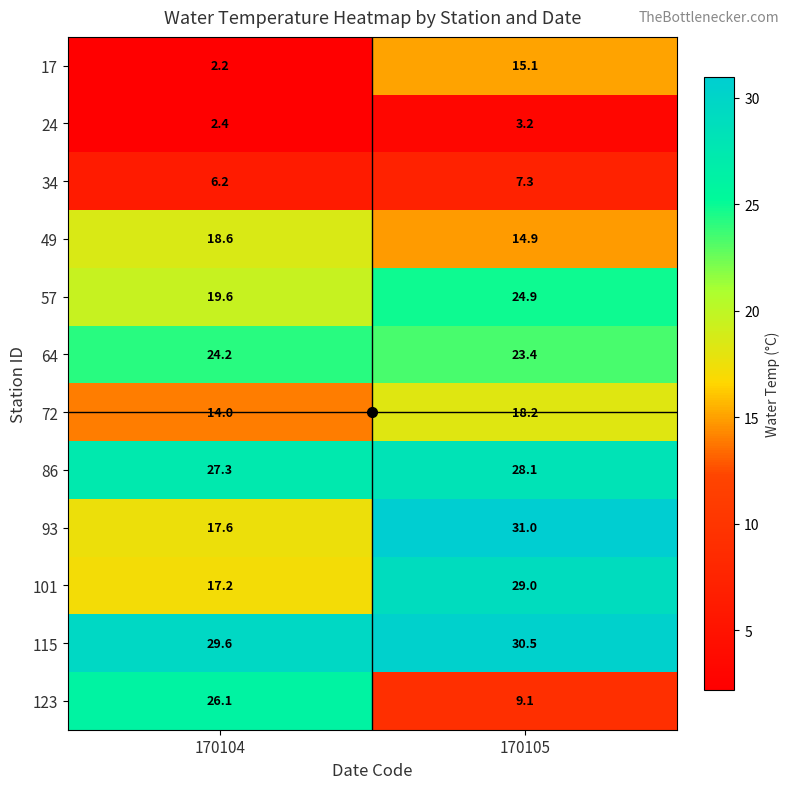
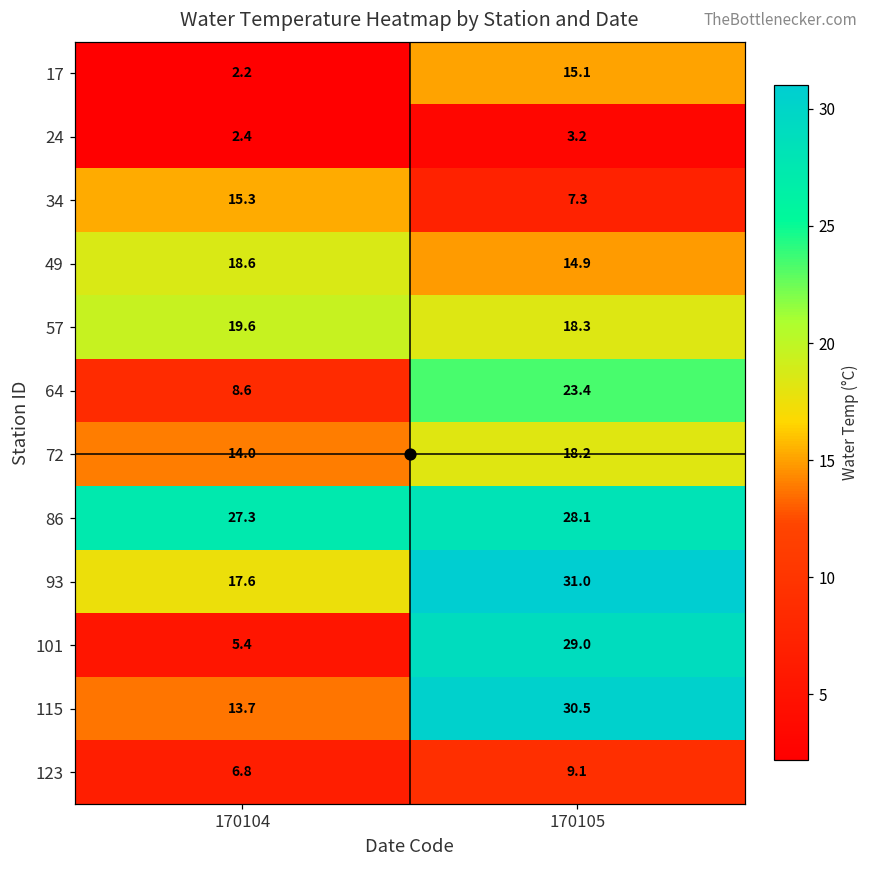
  {
    "17": {
      "170104": 2.2,
      "170105": 15.1
    },
    "24": {
      "170104": 2.4,
      "170105": 3.2
    },
    "34": {
-     "170104": 6.2,
+     "170104": 15.3,
      "170105": 7.3
    },
    "49": {
      "170104": 18.6,
      "170105": 14.9
    },
    "57": {
      "170104": 19.6,
-     "170105": 24.9
+     "170105": 18.3
    },
    "64": {
-     "170104": 24.2,
+     "170104": 8.6,
      "170105": 23.4
    },
    "72": {
      "170104": 14.0,
      "170105": 18.2
    },
    "86": {
      "170104": 27.3,
      "170105": 28.1
    },
    "93": {
      "170104": 17.6,
      "170105": 31.0
    },
    "101": {
-     "170104": 17.2,
+     "170104": 5.4,
      "170105": 29.0
    },
    "115": {
-     "170104": 29.6,
+     "170104": 13.7,
      "170105": 30.5
    },
    "123": {
-     "170104": 26.1,
+     "170104": 6.8,
      "170105": 9.1
    }
  }
